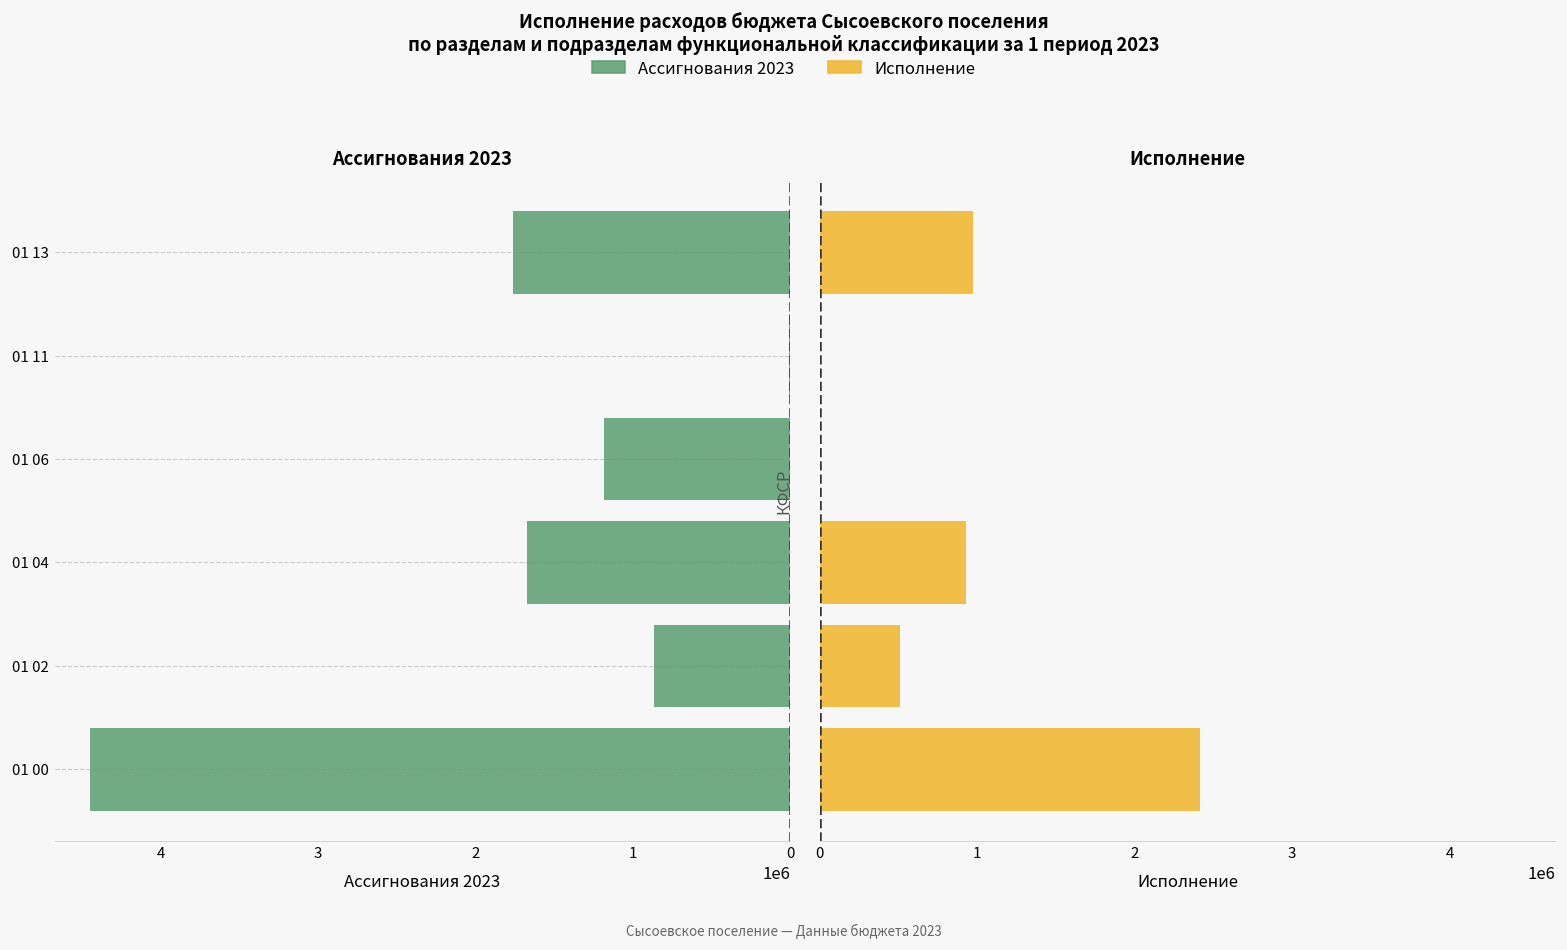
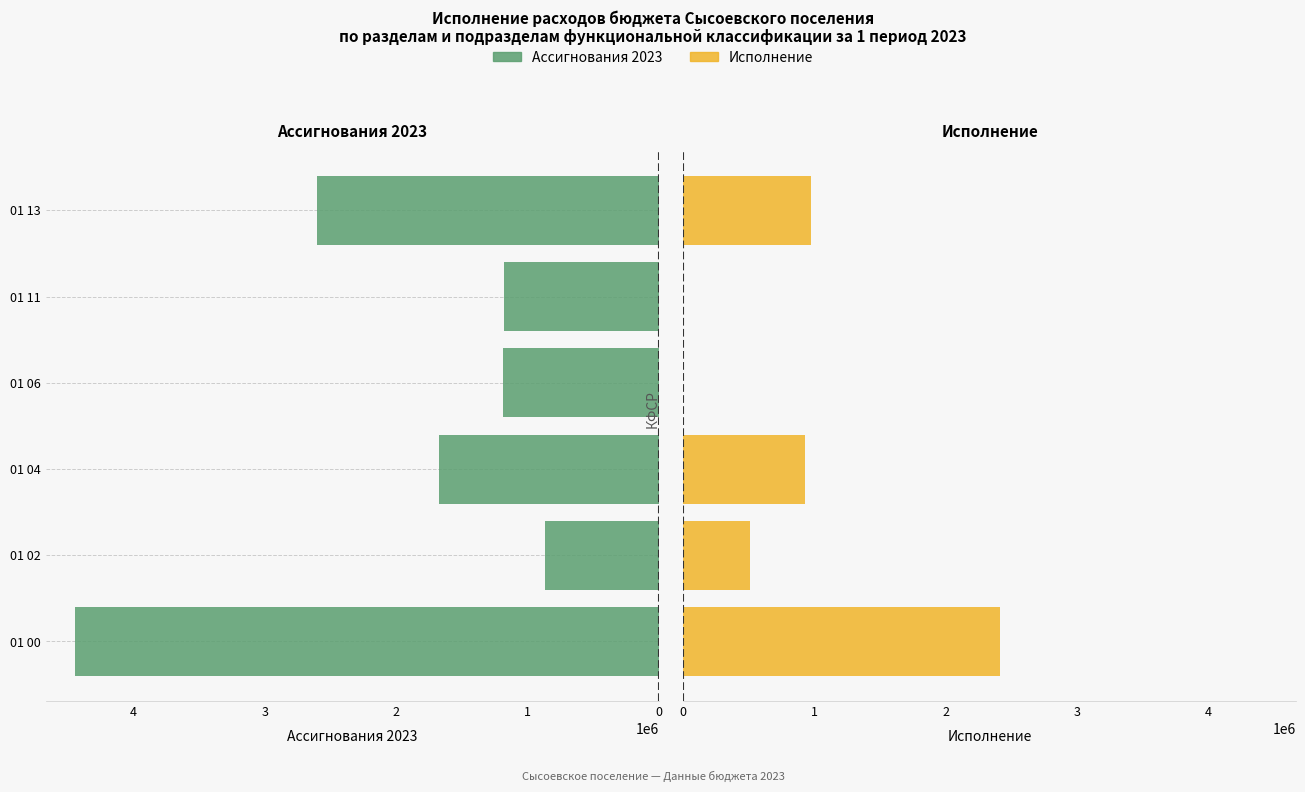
  {
    "Ассигнования 2023": {
-     "01 13": 1760000,
-     "01 11": 10000,
+     "01 13": 2600000,
+     "01 11": 1180000,
      "01 06": 1180000,
      "01 04": 1670000,
      "01 02": 870000,
      "01 00": 4450000
    }
  }
